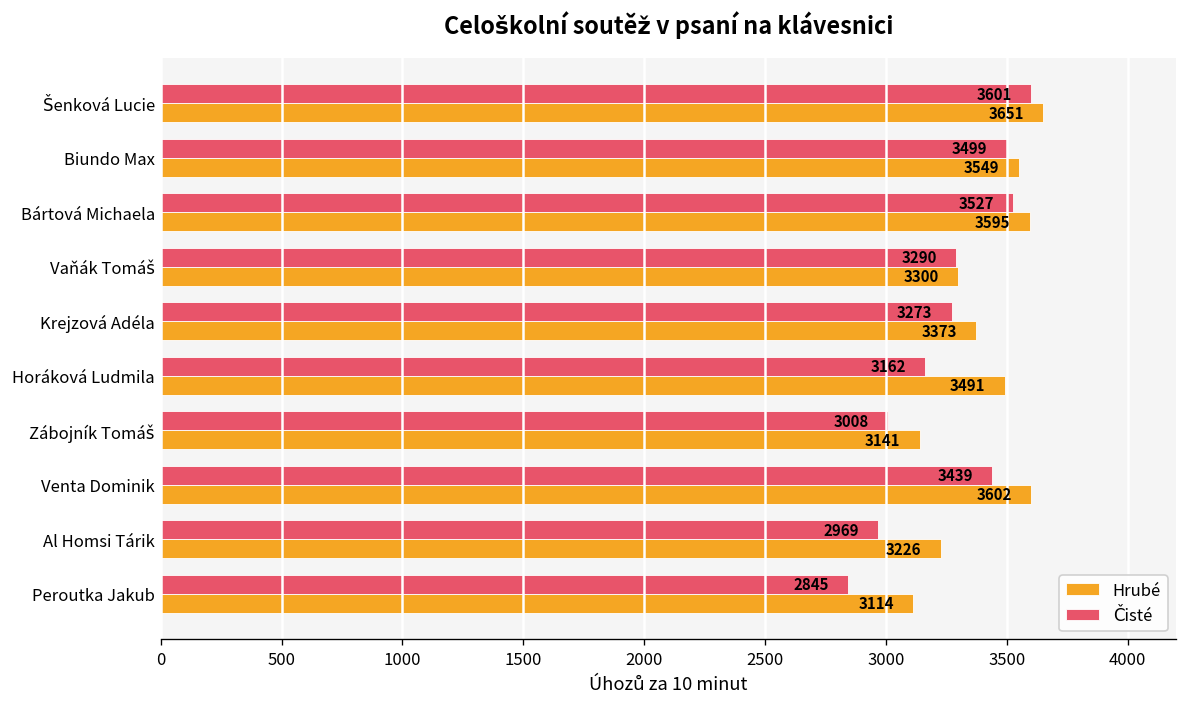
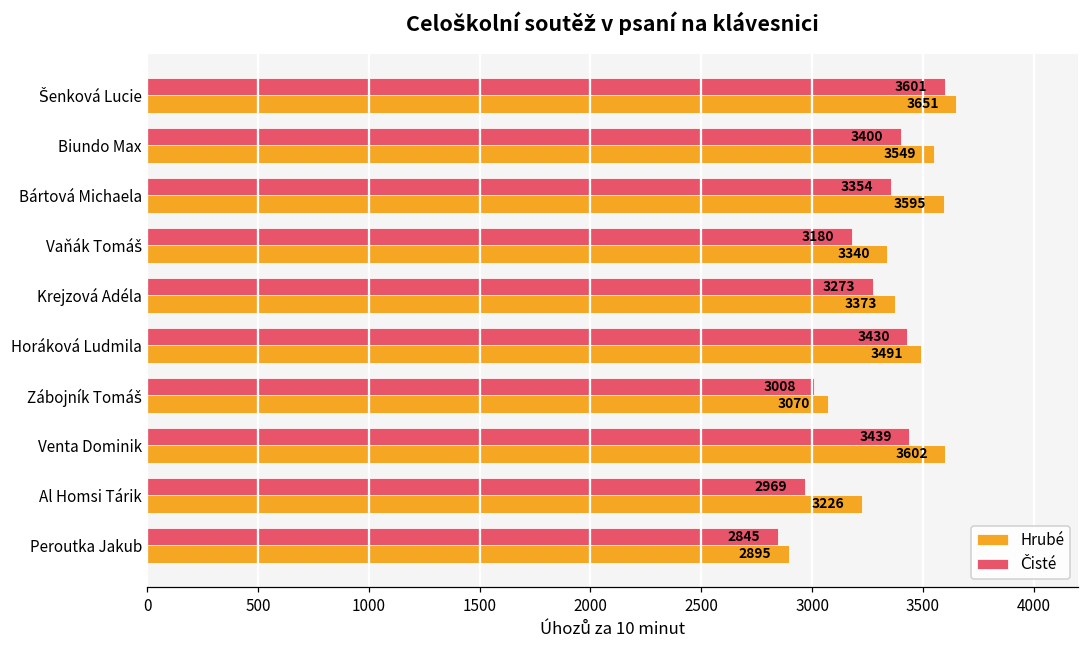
  {
    "Hrubé": {
      "Šenková Lucie": 3651,
      "Biundo Max": 3549,
      "Bártová Michaela": 3595,
-     "Vaňák Tomáš": 3300,
+     "Vaňák Tomáš": 3340,
      "Krejzová Adéla": 3373,
      "Horáková Ludmila": 3491,
-     "Zábojník Tomáš": 3141,
+     "Zábojník Tomáš": 3070,
      "Venta Dominik": 3602,
      "Al Homsi Tárik": 3226,
-     "Peroutka Jakub": 3114
+     "Peroutka Jakub": 2895
    },
    "Čisté": {
      "Šenková Lucie": 3601,
-     "Biundo Max": 3499,
-     "Bártová Michaela": 3527,
-     "Vaňák Tomáš": 3290,
+     "Biundo Max": 3400,
+     "Bártová Michaela": 3354,
+     "Vaňák Tomáš": 3180,
      "Krejzová Adéla": 3273,
-     "Horáková Ludmila": 3162,
+     "Horáková Ludmila": 3430,
      "Zábojník Tomáš": 3008,
      "Venta Dominik": 3439,
      "Al Homsi Tárik": 2969,
      "Peroutka Jakub": 2845
    }
  }
